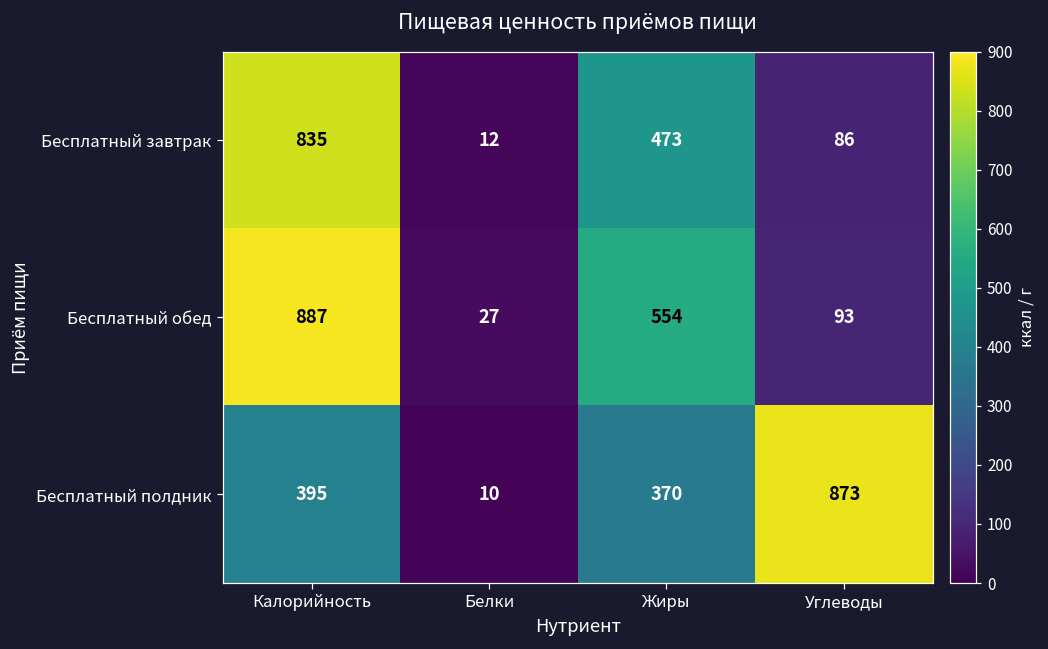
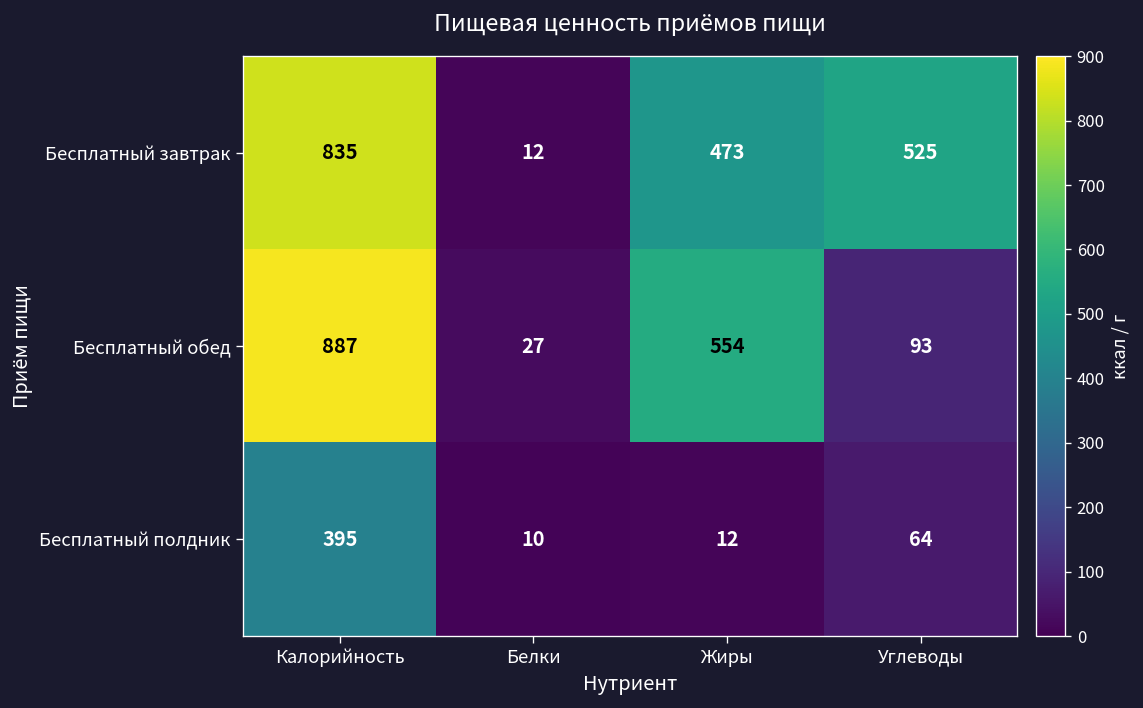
  {
    "Бесплатный завтрак": {
      "Калорийность": 835,
      "Белки": 12,
      "Жиры": 473,
-     "Углеводы": 86
+     "Углеводы": 525
    },
    "Бесплатный обед": {
      "Калорийность": 887,
      "Белки": 27,
      "Жиры": 554,
      "Углеводы": 93
    },
    "Бесплатный полдник": {
      "Калорийность": 395,
      "Белки": 10,
-     "Жиры": 370,
-     "Углеводы": 873
+     "Жиры": 12,
+     "Углеводы": 64
    }
  }
